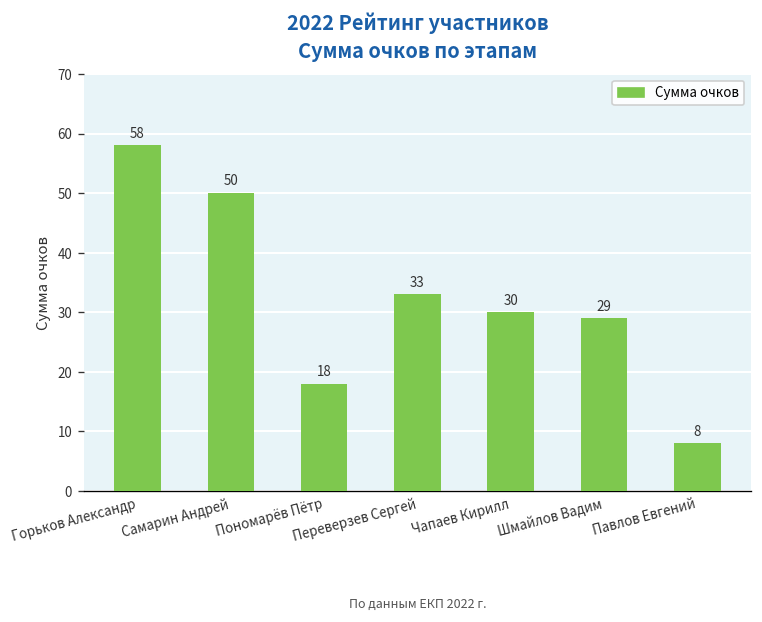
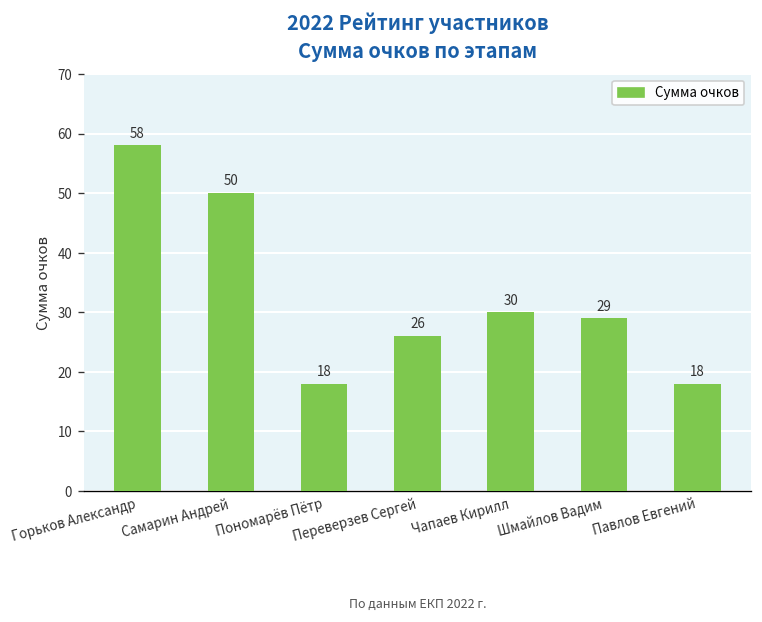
  {
    "Горьков Александр": 58,
    "Самарин Андрей": 50,
    "Пономарёв Пётр": 18,
-   "Переверзев Сергей": 33,
+   "Переверзев Сергей": 26,
    "Чапаев Кирилл": 30,
    "Шмайлов Вадим": 29,
-   "Павлов Евгений": 8
+   "Павлов Евгений": 18
  }
